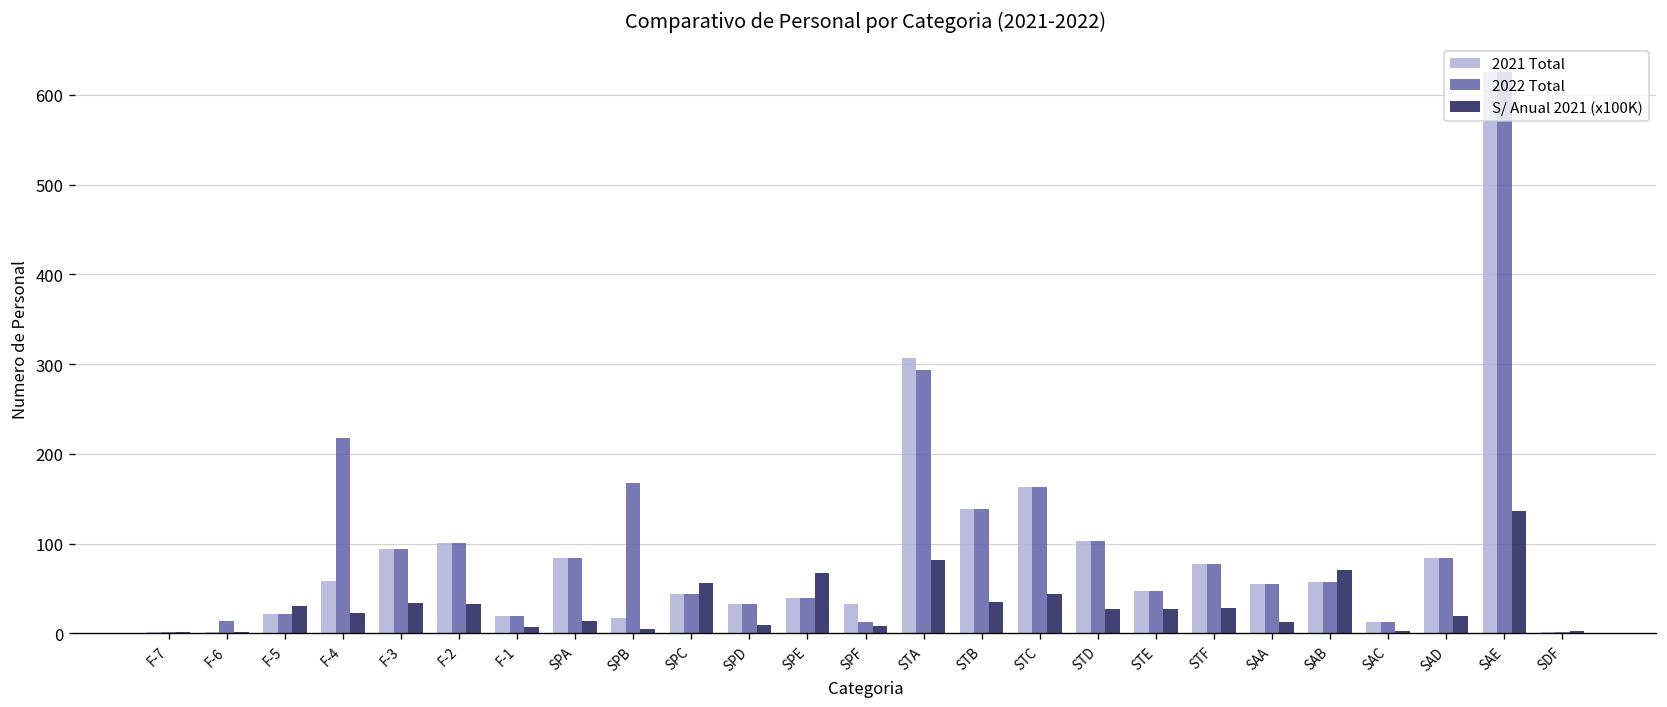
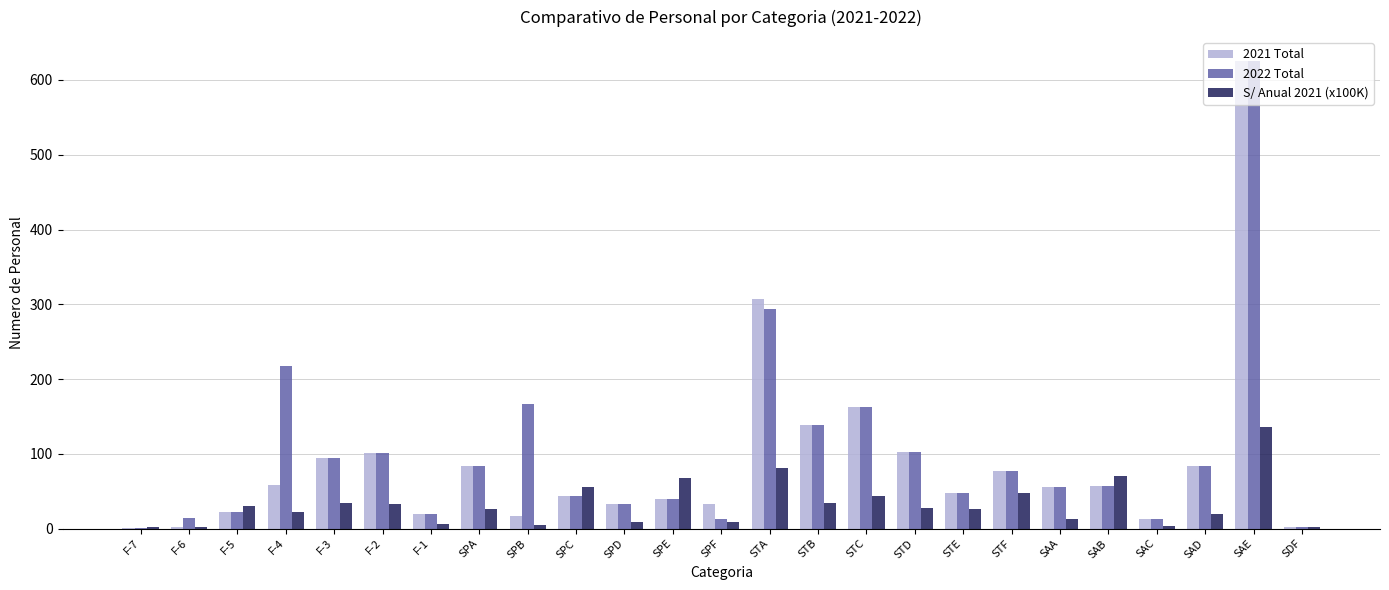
  {
    "2021 Total": {
      "F-5": 20,
      "F-4": 60,
      "F-3": 90,
      "F-2": 100,
      "F-1": 20,
      "SPA": 80,
      "SPB": 20,
      "SPC": 40,
      "SPD": 30,
      "SPE": 40,
      "SPF": 30,
      "STA": 310,
      "STB": 140,
      "STC": 160,
      "STD": 100,
      "STE": 50,
      "STF": 80,
      "SAA": 60,
      "SAB": 60,
      "SAC": 10,
      "SAD": 80
    },
    "2022 Total": {
      "F-6": 10,
      "F-5": 20,
      "F-4": 220,
      "F-3": 90,
      "F-2": 100,
      "F-1": 20,
      "SPA": 80,
      "SPB": 170,
      "SPC": 40,
      "SPD": 30,
      "SPE": 40,
      "SPF": 10,
      "STA": 290,
      "STB": 140,
      "STC": 160,
      "STD": 100,
      "STE": 50,
      "STF": 80,
      "SAA": 60,
      "SAB": 60,
      "SAC": 10,
      "SAD": 80
    },
    "S/ Anual 2021 (x100K)": {
      "F-5": 30,
      "F-4": 20,
      "F-3": 30,
      "F-2": 30,
      "F-1": 10,
-     "SPA": 10,
+     "SPA": 30,
      "SPB": 0,
      "SPC": 60,
      "SPD": 10,
      "SPE": 70,
      "SPF": 10,
      "STA": 80,
      "STB": 30,
      "STC": 40,
      "STD": 30,
      "STE": 30,
-     "STF": 30,
+     "STF": 50,
      "SAA": 10,
      "SAB": 70,
      "SAD": 20,
      "SAE": 140
    }
  }
